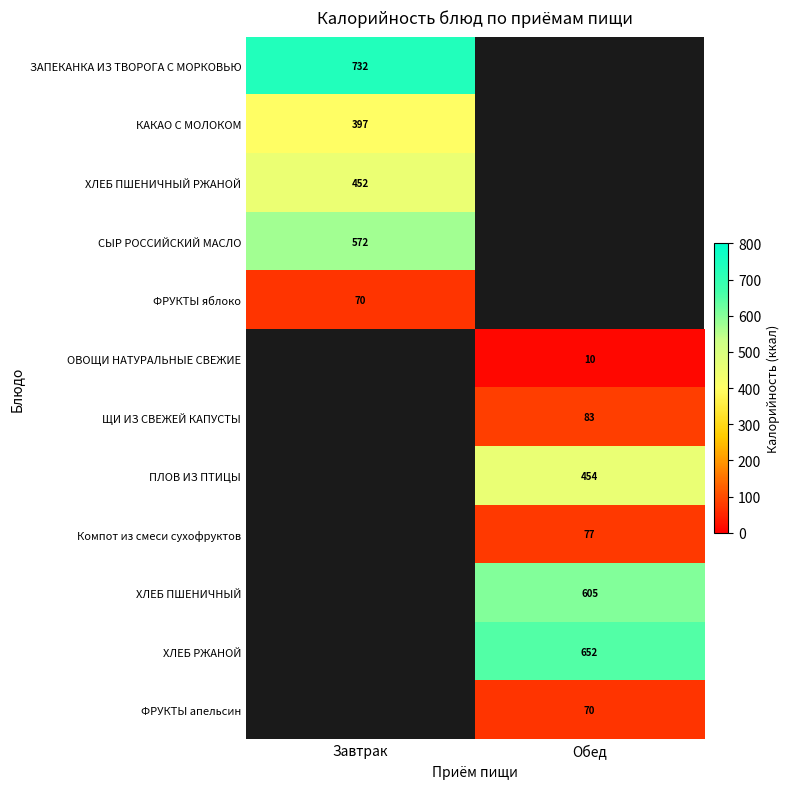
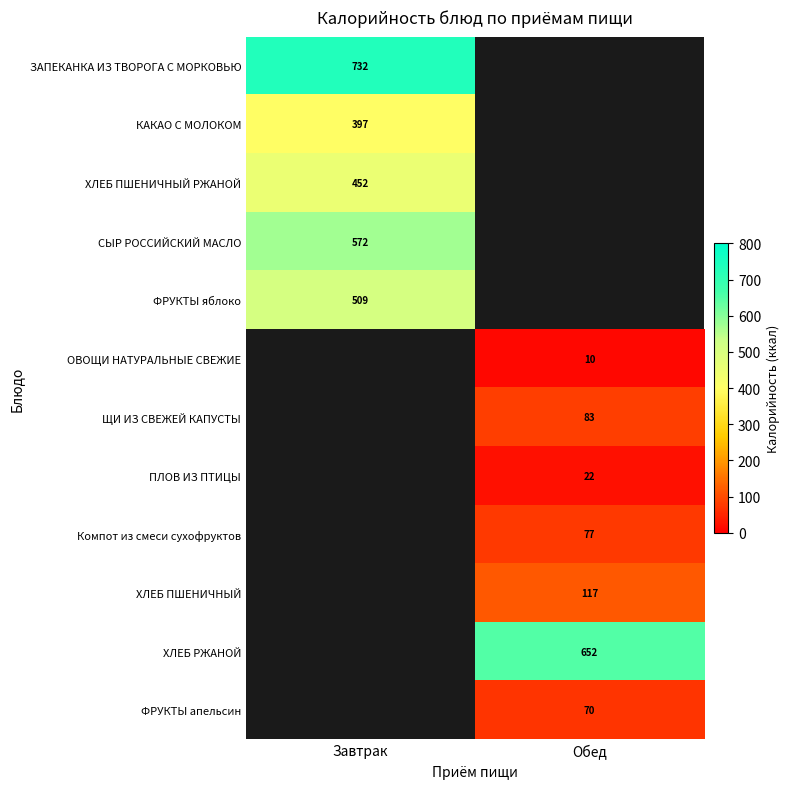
  {
    "ЗАПЕКАНКА ИЗ ТВОРОГА С МОРКОВЬЮ": {
      "Завтрак": 732
    },
    "КАКАО С МОЛОКОМ": {
      "Завтрак": 397
    },
    "ХЛЕБ ПШЕНИЧНЫЙ РЖАНОЙ": {
      "Завтрак": 452
    },
    "СЫР РОССИЙСКИЙ МАСЛО": {
      "Завтрак": 572
    },
    "ФРУКТЫ яблоко": {
-     "Завтрак": 70
+     "Завтрак": 509
    },
    "ОВОЩИ НАТУРАЛЬНЫЕ СВЕЖИЕ": {
      "Обед": 10
    },
    "ЩИ ИЗ СВЕЖЕЙ КАПУСТЫ": {
      "Обед": 83
    },
    "ПЛОВ ИЗ ПТИЦЫ": {
-     "Обед": 454
+     "Обед": 22
    },
    "Компот из смеси сухофруктов": {
      "Обед": 77
    },
    "ХЛЕБ ПШЕНИЧНЫЙ": {
-     "Обед": 605
+     "Обед": 117
    },
    "ХЛЕБ РЖАНОЙ": {
      "Обед": 652
    },
    "ФРУКТЫ апельсин": {
      "Обед": 70
    }
  }
